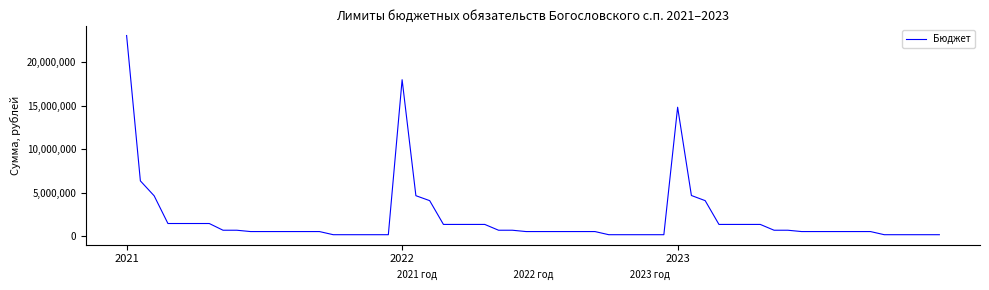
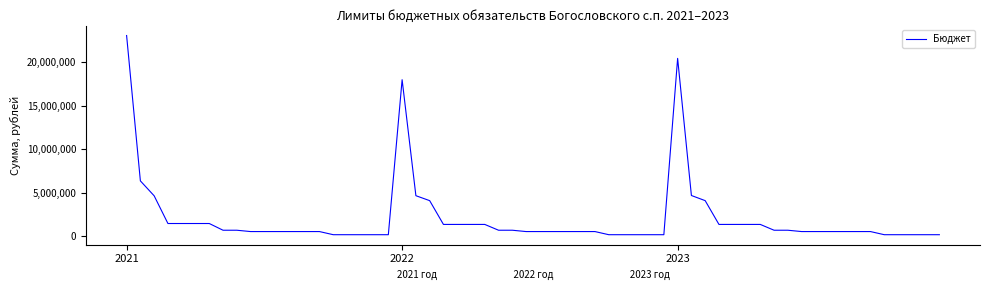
  {
    "2021": "23,000,000",
    "2022": "18,000,000",
-   "2023": "15,000,000"
+   "2023": "20,000,000"
  }
